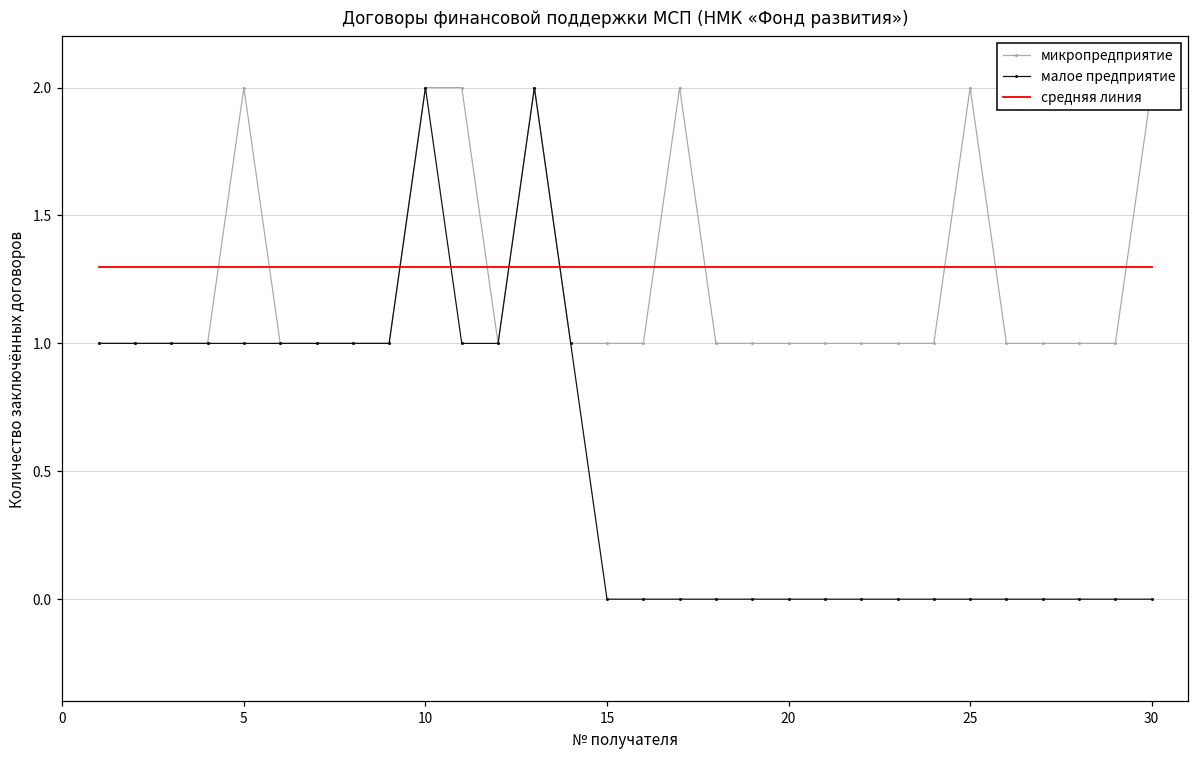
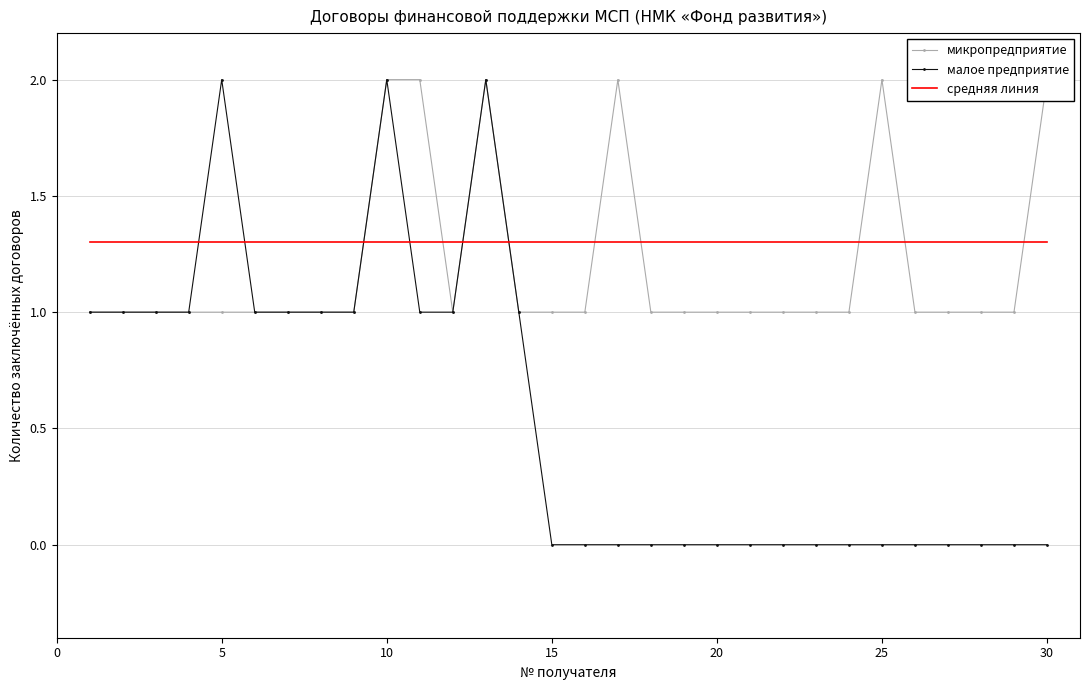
  {
    "микропредприятие": {
-     "5": 2,
+     "5": 1,
      "15": 1,
      "20": 1,
      "25": 2
    },
    "малое предприятие": {
-     "5": 1,
+     "5": 2,
      "15": 0,
      "20": 0,
      "25": 0,
      "30": 0
    },
    "средняя линия": {
      "5": 1.30,
      "10": 1.30,
      "15": 1.30,
      "20": 1.30,
      "25": 1.30,
      "30": 1.30
    }
  }
